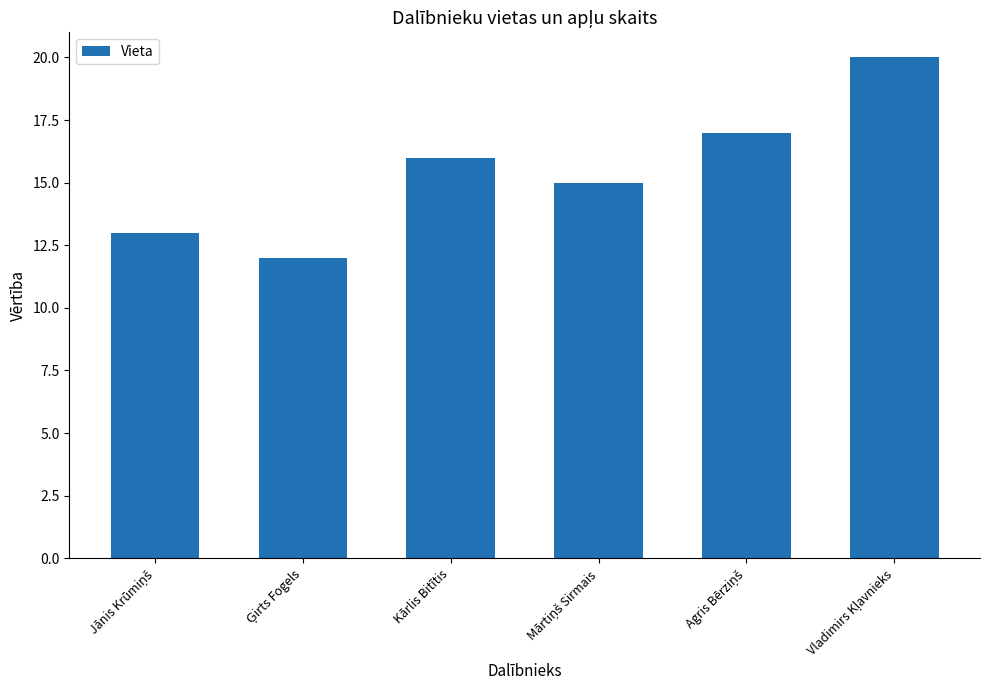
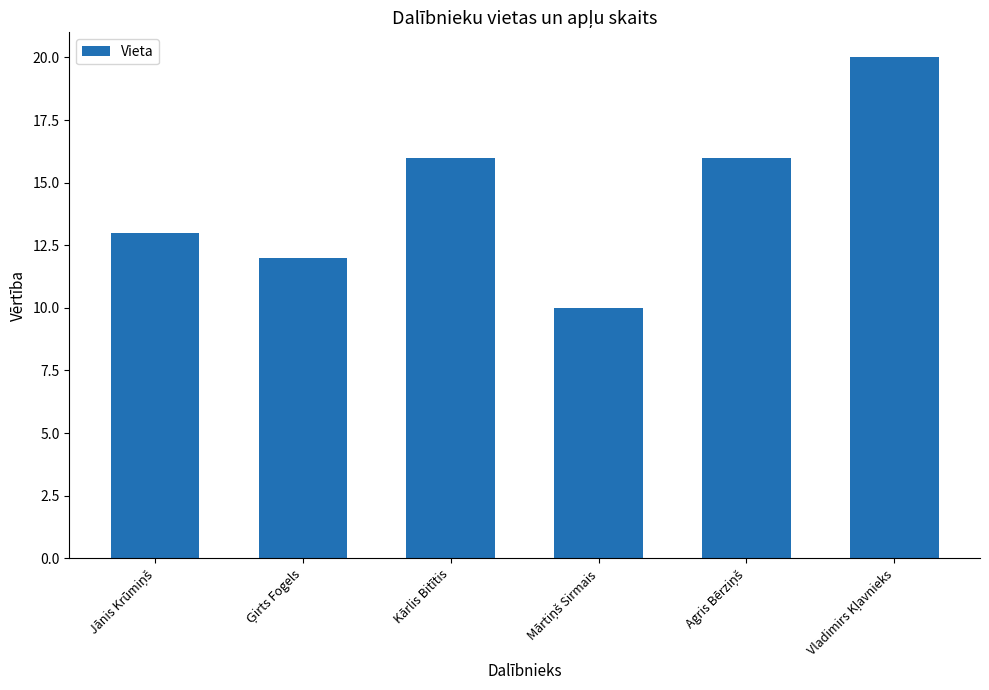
  {
    "Jānis Krūmiņš": 13,
    "Ģirts Fogels": 12,
    "Kārlis Bitītis": 16,
-   "Mārtiņš Sirmais": 15,
-   "Agris Bērziņš": 17,
+   "Mārtiņš Sirmais": 10,
+   "Agris Bērziņš": 16,
    "Vladimirs Kļavnieks": 20
  }
